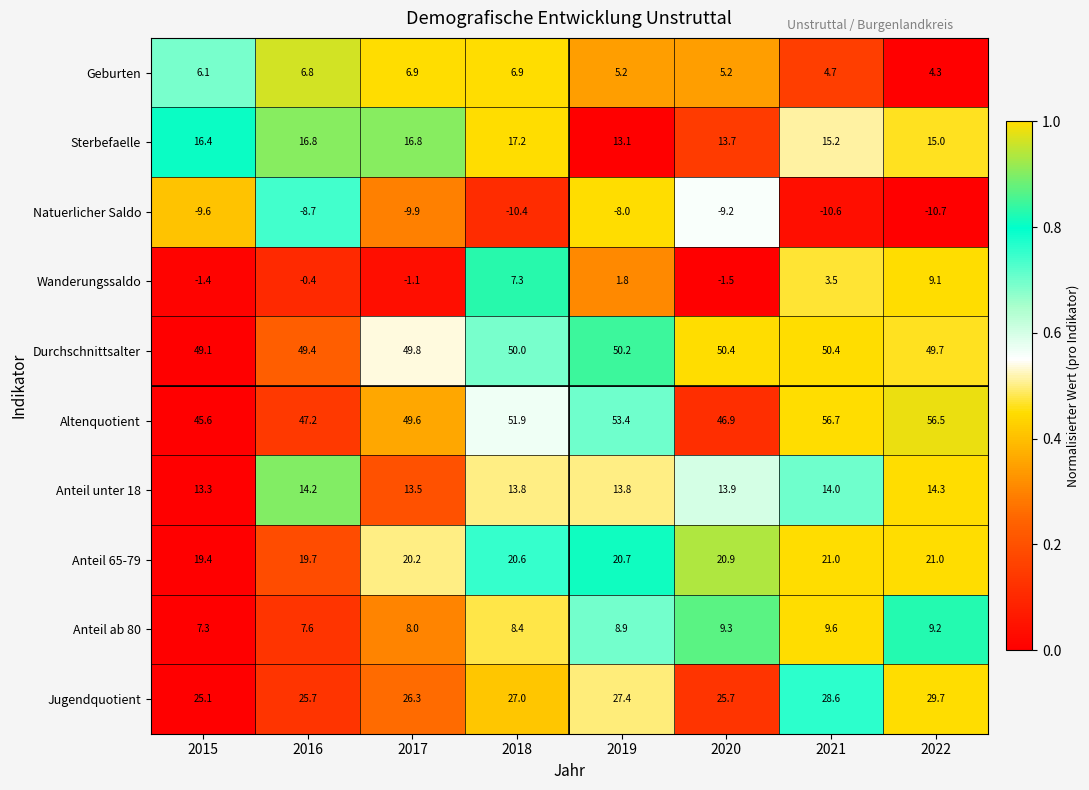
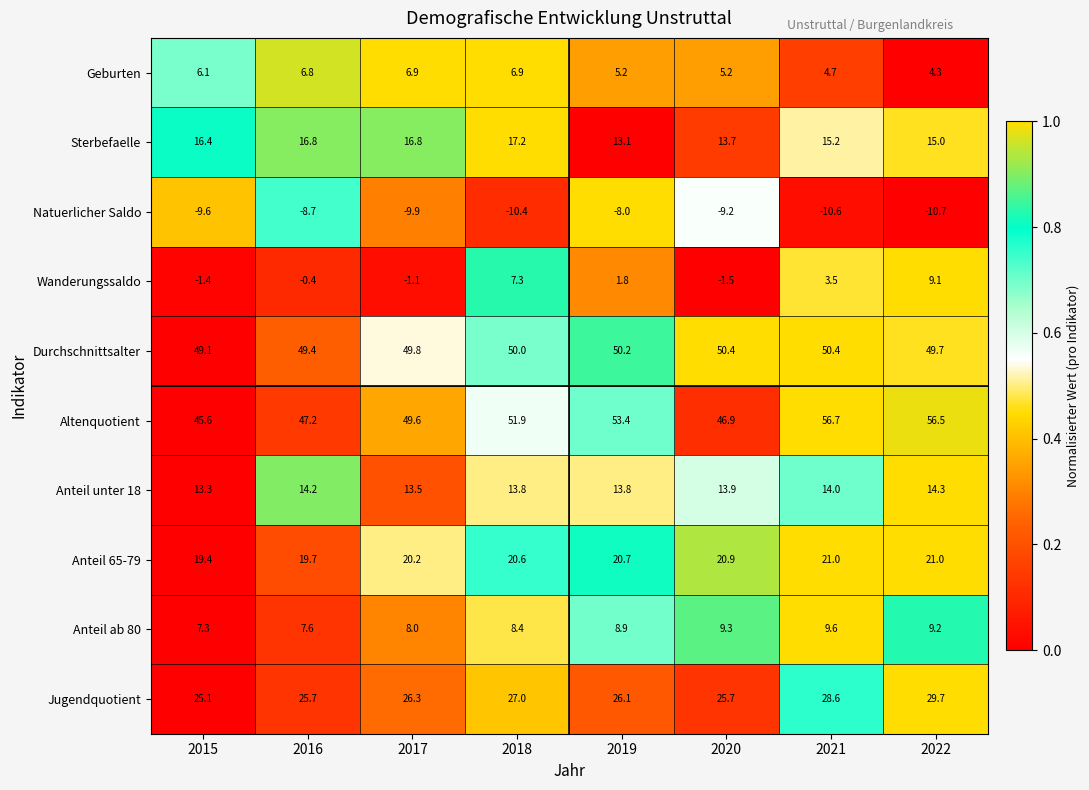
  {
    "Geburten": {
      "2015": 6.1,
      "2016": 6.8,
      "2017": 6.9,
      "2018": 6.9,
      "2019": 5.2,
      "2020": 5.2,
      "2021": 4.7,
      "2022": 4.3
    },
    "Sterbefaelle": {
      "2015": 16.4,
      "2016": 16.8,
      "2017": 16.8,
      "2018": 17.2,
      "2019": 13.1,
      "2020": 13.7,
      "2021": 15.2,
      "2022": 15.0
    },
    "Natuerlicher Saldo": {
      "2015": -9.6,
      "2016": -8.7,
      "2017": -9.9,
      "2018": -10.4,
      "2019": -8.0,
      "2020": -9.2,
      "2021": -10.6,
      "2022": -10.7
    },
    "Wanderungssaldo": {
      "2015": -1.4,
      "2016": -0.4,
      "2017": -1.1,
      "2018": 7.3,
      "2019": 1.8,
      "2020": -1.5,
      "2021": 3.5,
      "2022": 9.1
    },
    "Durchschnittsalter": {
      "2015": 49.1,
      "2016": 49.4,
      "2017": 49.8,
      "2018": 50.0,
      "2019": 50.2,
      "2020": 50.4,
      "2021": 50.4,
      "2022": 49.7
    },
    "Altenquotient": {
      "2015": 45.6,
      "2016": 47.2,
      "2017": 49.6,
      "2018": 51.9,
      "2019": 53.4,
      "2020": 46.9,
      "2021": 56.7,
      "2022": 56.5
    },
    "Anteil unter 18": {
      "2015": 13.3,
      "2016": 14.2,
      "2017": 13.5,
      "2018": 13.8,
      "2019": 13.8,
      "2020": 13.9,
      "2021": 14.0,
      "2022": 14.3
    },
    "Anteil 65-79": {
      "2015": 19.4,
      "2016": 19.7,
      "2017": 20.2,
      "2018": 20.6,
      "2019": 20.7,
      "2020": 20.9,
      "2021": 21.0,
      "2022": 21.0
    },
    "Anteil ab 80": {
      "2015": 7.3,
      "2016": 7.6,
      "2017": 8.0,
      "2018": 8.4,
      "2019": 8.9,
      "2020": 9.3,
      "2021": 9.6,
      "2022": 9.2
    },
    "Jugendquotient": {
      "2015": 25.1,
      "2016": 25.7,
      "2017": 26.3,
      "2018": 27.0,
-     "2019": 27.4,
+     "2019": 26.1,
      "2020": 25.7,
      "2021": 28.6,
      "2022": 29.7
    }
  }
